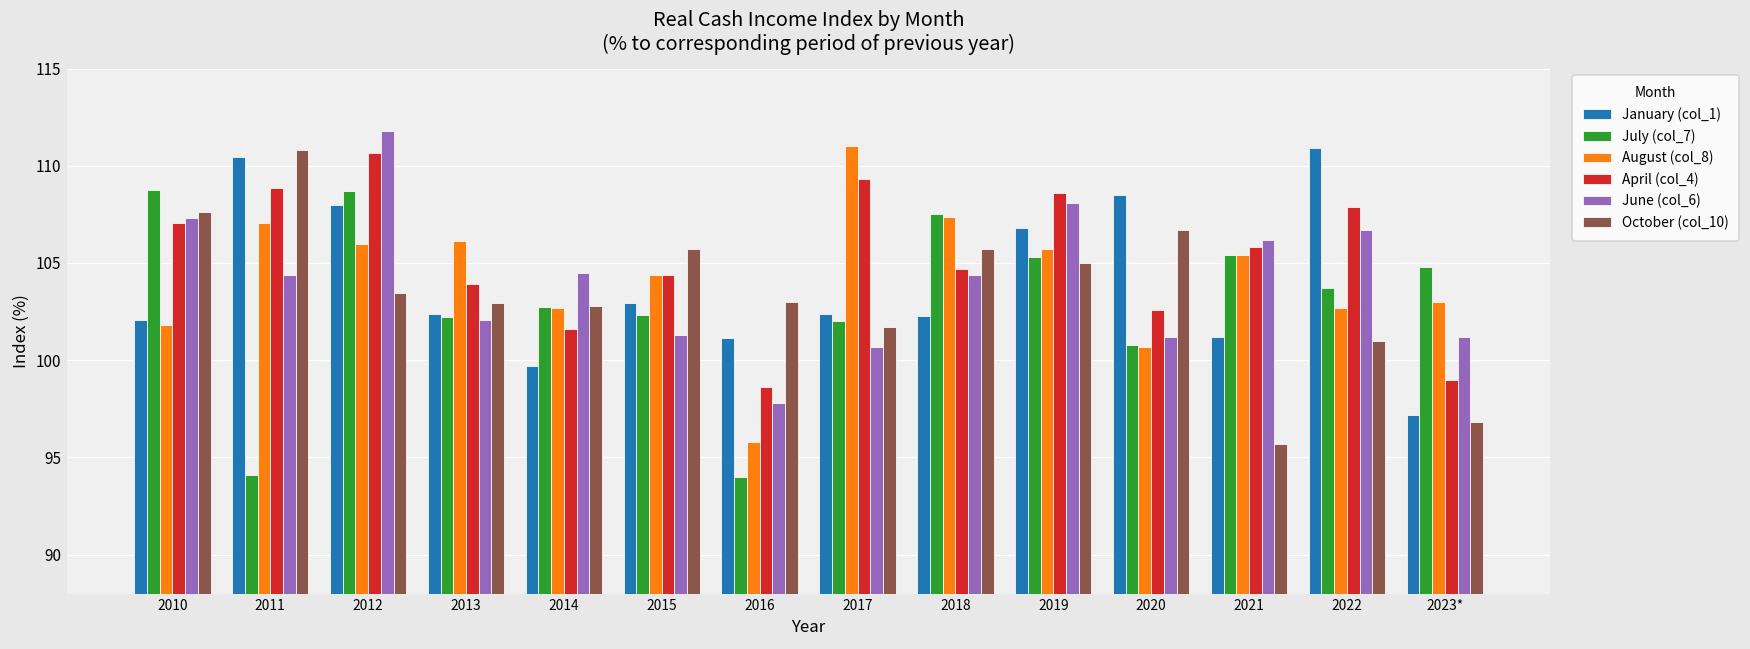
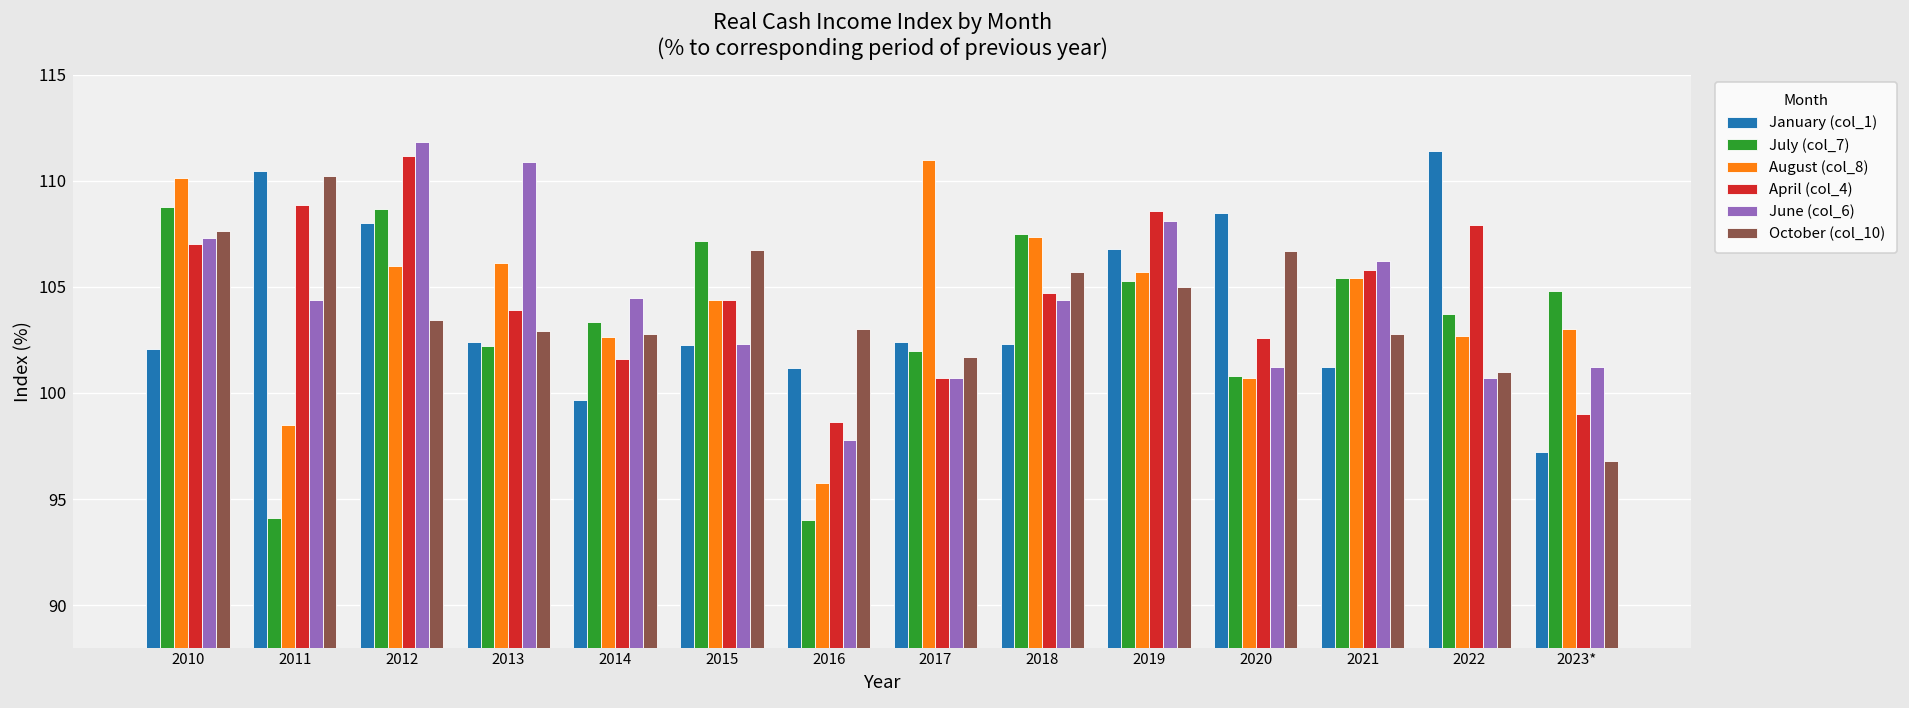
  {
    "January (col_1)": {
      "2010": 102.1,
      "2011": 110.4,
      "2012": 108.0,
      "2013": 102.4,
      "2014": 99.7,
-     "2015": 102.9,
+     "2015": 102.2,
      "2016": 101.2,
      "2017": 102.4,
      "2018": 102.3,
      "2019": 106.8,
      "2020": 108.5,
      "2021": 101.2,
-     "2022": 110.9,
+     "2022": 111.4,
      "2023*": 97.2
    },
    "July (col_7)": {
      "2010": 108.8,
      "2011": 94.1,
      "2012": 108.7,
      "2013": 102.2,
-     "2014": 102.8,
-     "2015": 102.4,
+     "2014": 103.3,
+     "2015": 107.2,
      "2016": 94.0,
      "2017": 102.0,
      "2018": 107.5,
      "2019": 105.3,
      "2020": 100.8,
      "2021": 105.4,
      "2022": 103.7,
      "2023*": 104.8
    },
    "August (col_8)": {
-     "2010": 101.8,
-     "2011": 107.0,
+     "2010": 110.1,
+     "2011": 98.5,
      "2012": 106.0,
      "2013": 106.1,
      "2014": 102.7,
      "2015": 104.4,
      "2016": 95.8,
      "2017": 111.0,
      "2018": 107.4,
      "2019": 105.7,
      "2020": 100.7,
      "2021": 105.4,
      "2022": 102.7,
      "2023*": 103.0
    },
    "April (col_4)": {
      "2010": 107.0,
      "2011": 108.9,
-     "2012": 110.7,
+     "2012": 111.2,
      "2013": 103.9,
      "2014": 101.6,
      "2015": 104.4,
      "2016": 98.6,
-     "2017": 109.3,
+     "2017": 100.7,
      "2018": 104.7,
      "2019": 108.6,
      "2020": 102.6,
      "2021": 105.8,
      "2022": 107.9,
      "2023*": 99.0
    },
    "June (col_6)": {
      "2010": 107.3,
      "2011": 104.4,
      "2012": 111.8,
-     "2013": 102.1,
+     "2013": 110.9,
      "2014": 104.5,
-     "2015": 101.3,
+     "2015": 102.3,
      "2016": 97.8,
      "2017": 100.7,
      "2018": 104.4,
      "2019": 108.1,
      "2020": 101.2,
      "2021": 106.2,
-     "2022": 106.7,
+     "2022": 100.7,
      "2023*": 101.2
    },
    "October (col_10)": {
      "2010": 107.6,
-     "2011": 110.8,
+     "2011": 110.2,
      "2012": 103.5,
      "2013": 102.9,
      "2014": 102.8,
-     "2015": 105.7,
+     "2015": 106.7,
      "2016": 103.0,
      "2017": 101.7,
      "2018": 105.7,
      "2019": 105.0,
      "2020": 106.7,
-     "2021": 95.7,
+     "2021": 102.8,
      "2022": 101.0,
      "2023*": 96.8
    }
  }
